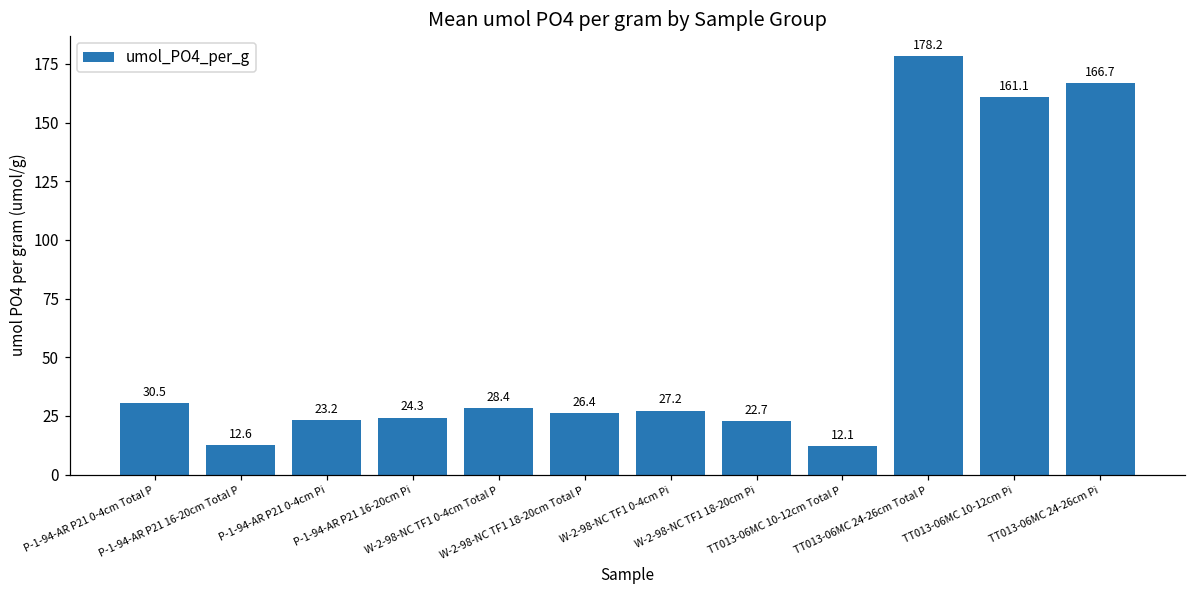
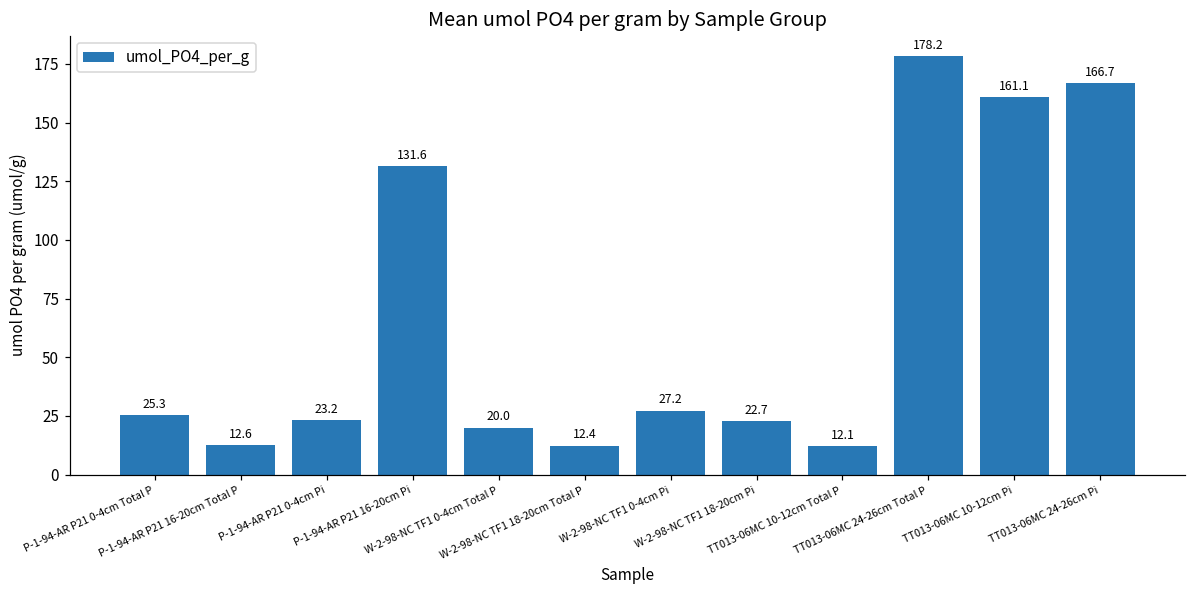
  {
-   "P-1-94-AR P21 0-4cm Total P": 30.5,
+   "P-1-94-AR P21 0-4cm Total P": 25.3,
    "P-1-94-AR P21 16-20cm Total P": 12.6,
    "P-1-94-AR P21 0-4cm Pi": 23.2,
-   "P-1-94-AR P21 16-20cm Pi": 24.3,
-   "W-2-98-NC TF1 0-4cm Total P": 28.4,
-   "W-2-98-NC TF1 18-20cm Total P": 26.4,
+   "P-1-94-AR P21 16-20cm Pi": 131.6,
+   "W-2-98-NC TF1 0-4cm Total P": 20.0,
+   "W-2-98-NC TF1 18-20cm Total P": 12.4,
    "W-2-98-NC TF1 0-4cm Pi": 27.2,
    "W-2-98-NC TF1 18-20cm Pi": 22.7,
    "TT013-06MC 10-12cm Total P": 12.1,
    "TT013-06MC 24-26cm Total P": 178.2,
    "TT013-06MC 10-12cm Pi": 161.1,
    "TT013-06MC 24-26cm Pi": 166.7
  }
